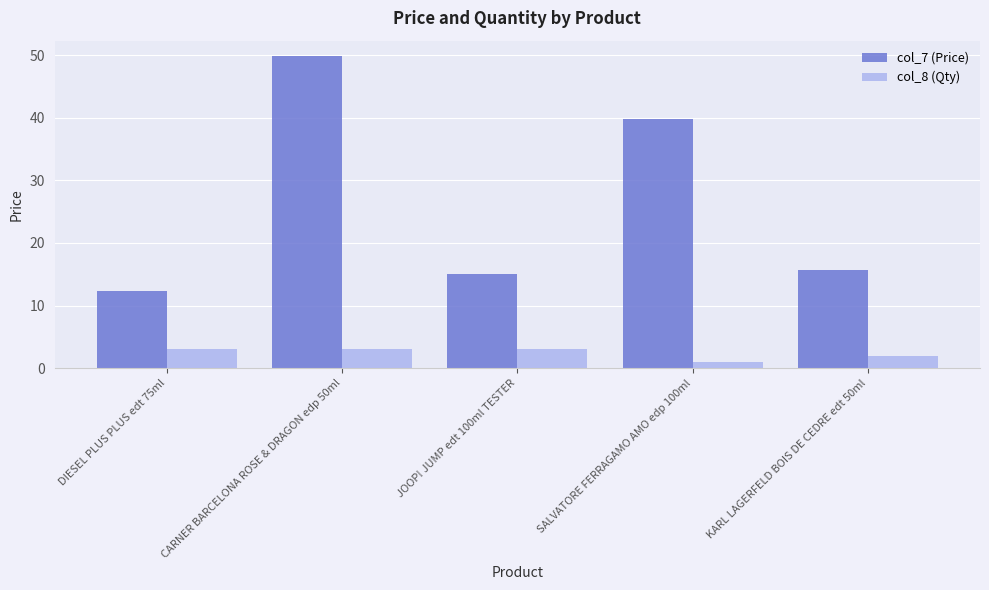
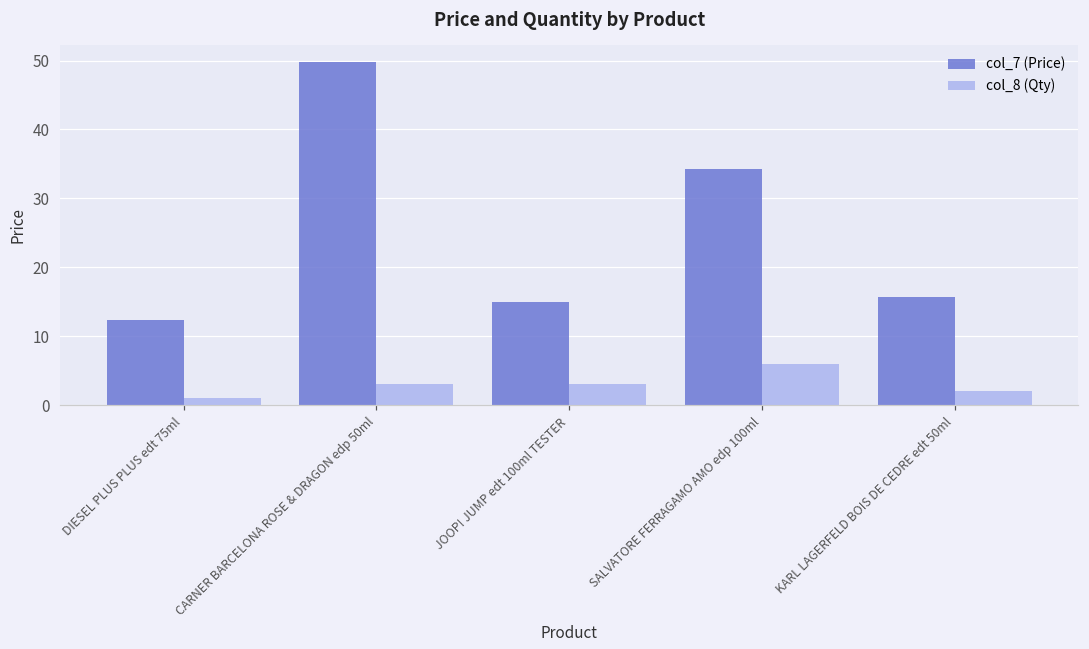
  {
    "col_7 (Price)": {
      "DIESEL PLUS PLUS edt 75ml": 12,
      "CARNER BARCELONA ROSE & DRAGON edp 50ml": 50,
      "JOOP! JUMP edt 100ml TESTER": 15,
-     "SALVATORE FERRAGAMO AMO edp 100ml": 40,
+     "SALVATORE FERRAGAMO AMO edp 100ml": 34,
      "KARL LAGERFELD BOIS DE CEDRE edt 50ml": 16
    },
    "col_8 (Qty)": {
-     "DIESEL PLUS PLUS edt 75ml": 3,
+     "DIESEL PLUS PLUS edt 75ml": 1,
      "CARNER BARCELONA ROSE & DRAGON edp 50ml": 3,
      "JOOP! JUMP edt 100ml TESTER": 3,
-     "SALVATORE FERRAGAMO AMO edp 100ml": 1,
+     "SALVATORE FERRAGAMO AMO edp 100ml": 6,
      "KARL LAGERFELD BOIS DE CEDRE edt 50ml": 2
    }
  }
